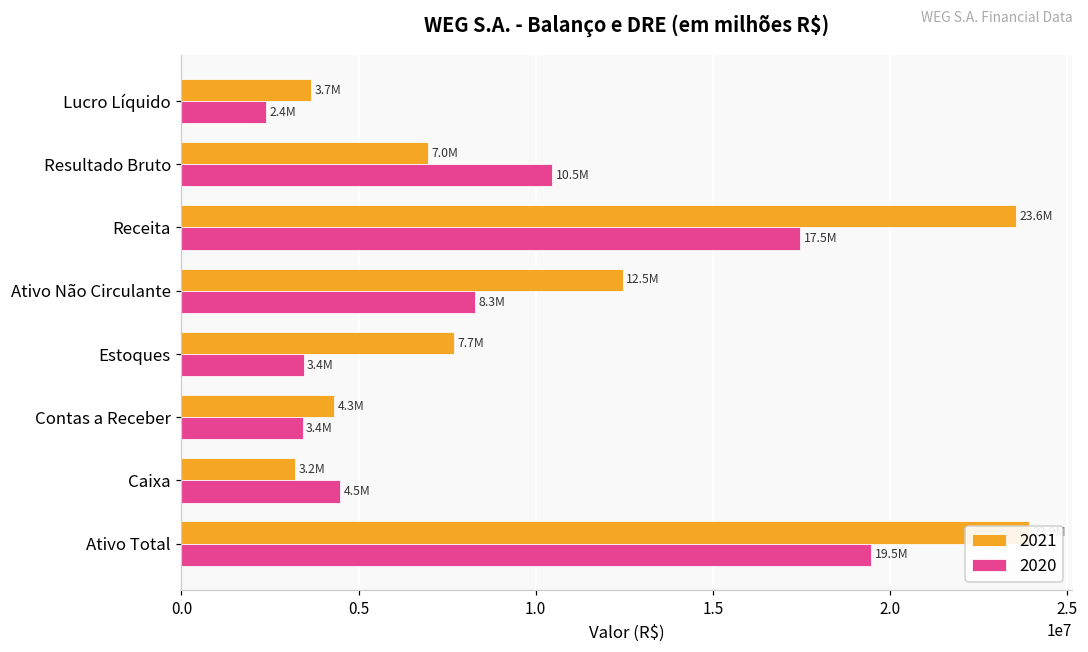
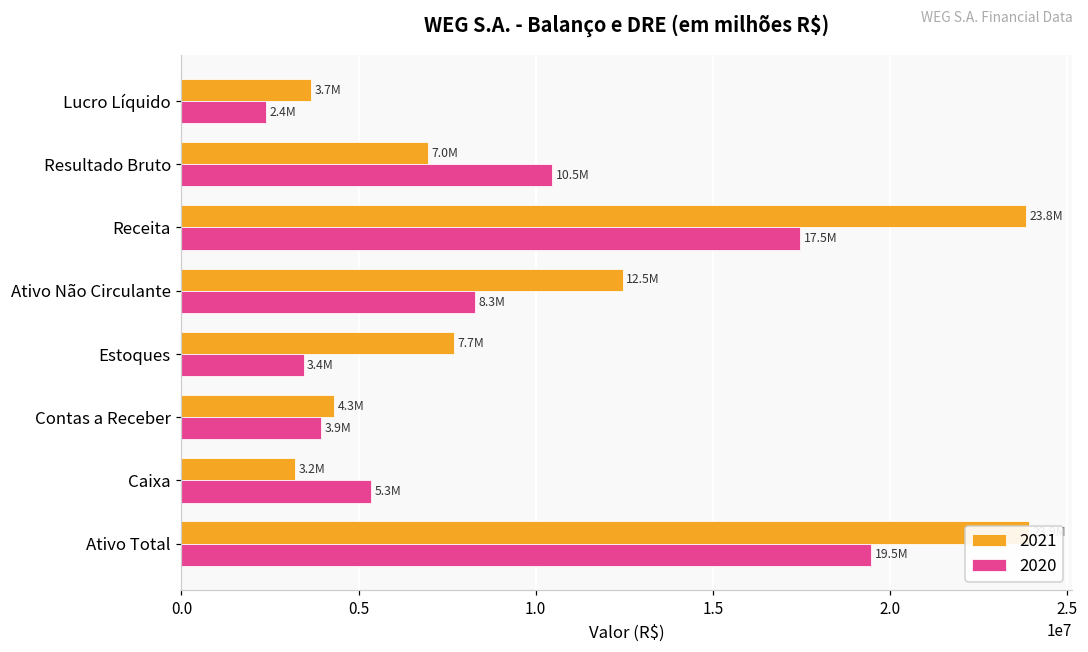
  {
    "2021": {
      "Lucro Líquido": "3.7M",
      "Resultado Bruto": "7.0M",
-     "Receita": "23.6M",
+     "Receita": "23.8M",
      "Ativo Não Circulante": "12.5M",
      "Estoques": "7.7M",
      "Contas a Receber": "4.3M",
      "Caixa": "3.2M"
    },
    "2020": {
      "Lucro Líquido": "2.4M",
      "Resultado Bruto": "10.5M",
      "Receita": "17.5M",
      "Ativo Não Circulante": "8.3M",
      "Estoques": "3.4M",
-     "Contas a Receber": "3.4M",
-     "Caixa": "4.5M",
+     "Contas a Receber": "3.9M",
+     "Caixa": "5.3M",
      "Ativo Total": "19.5M"
    }
  }
